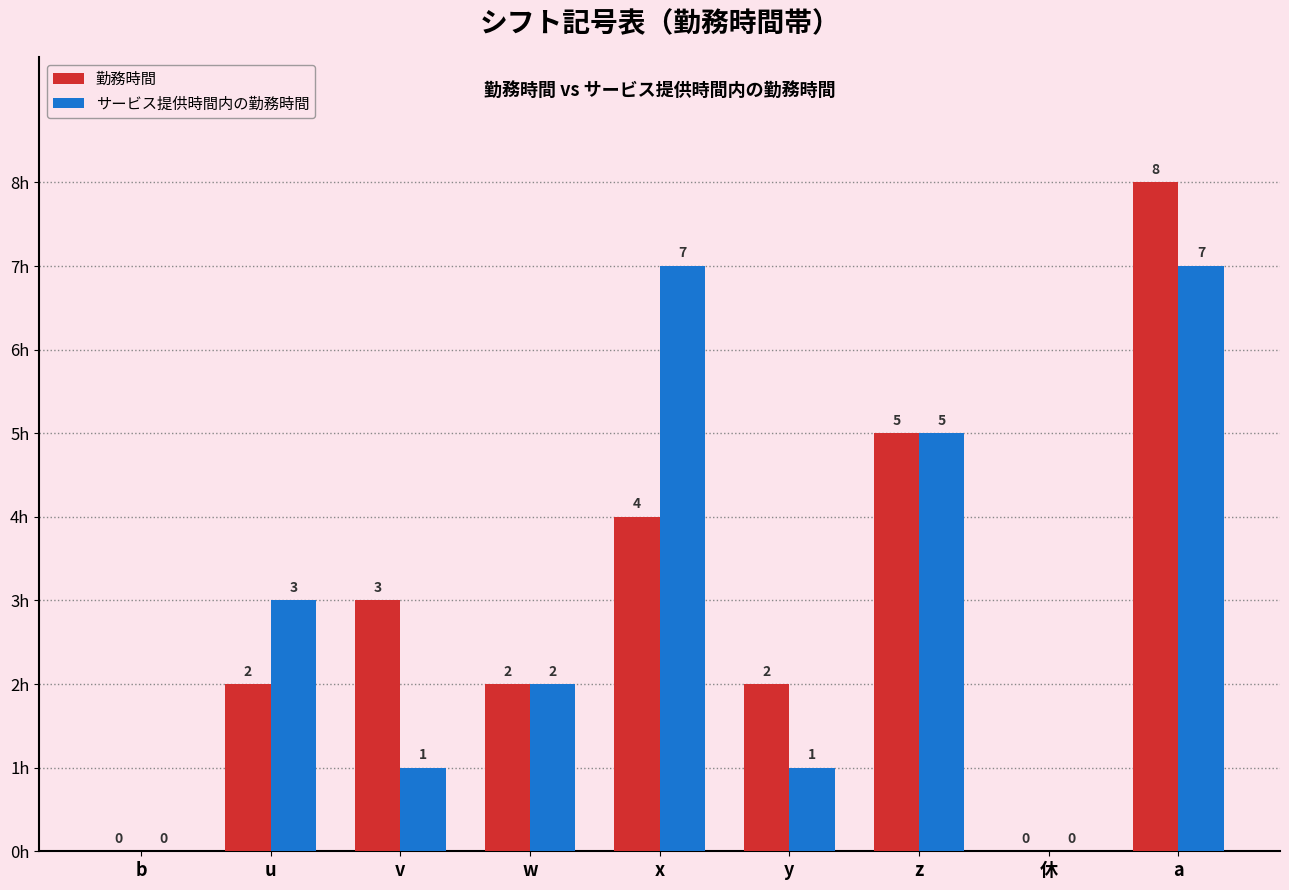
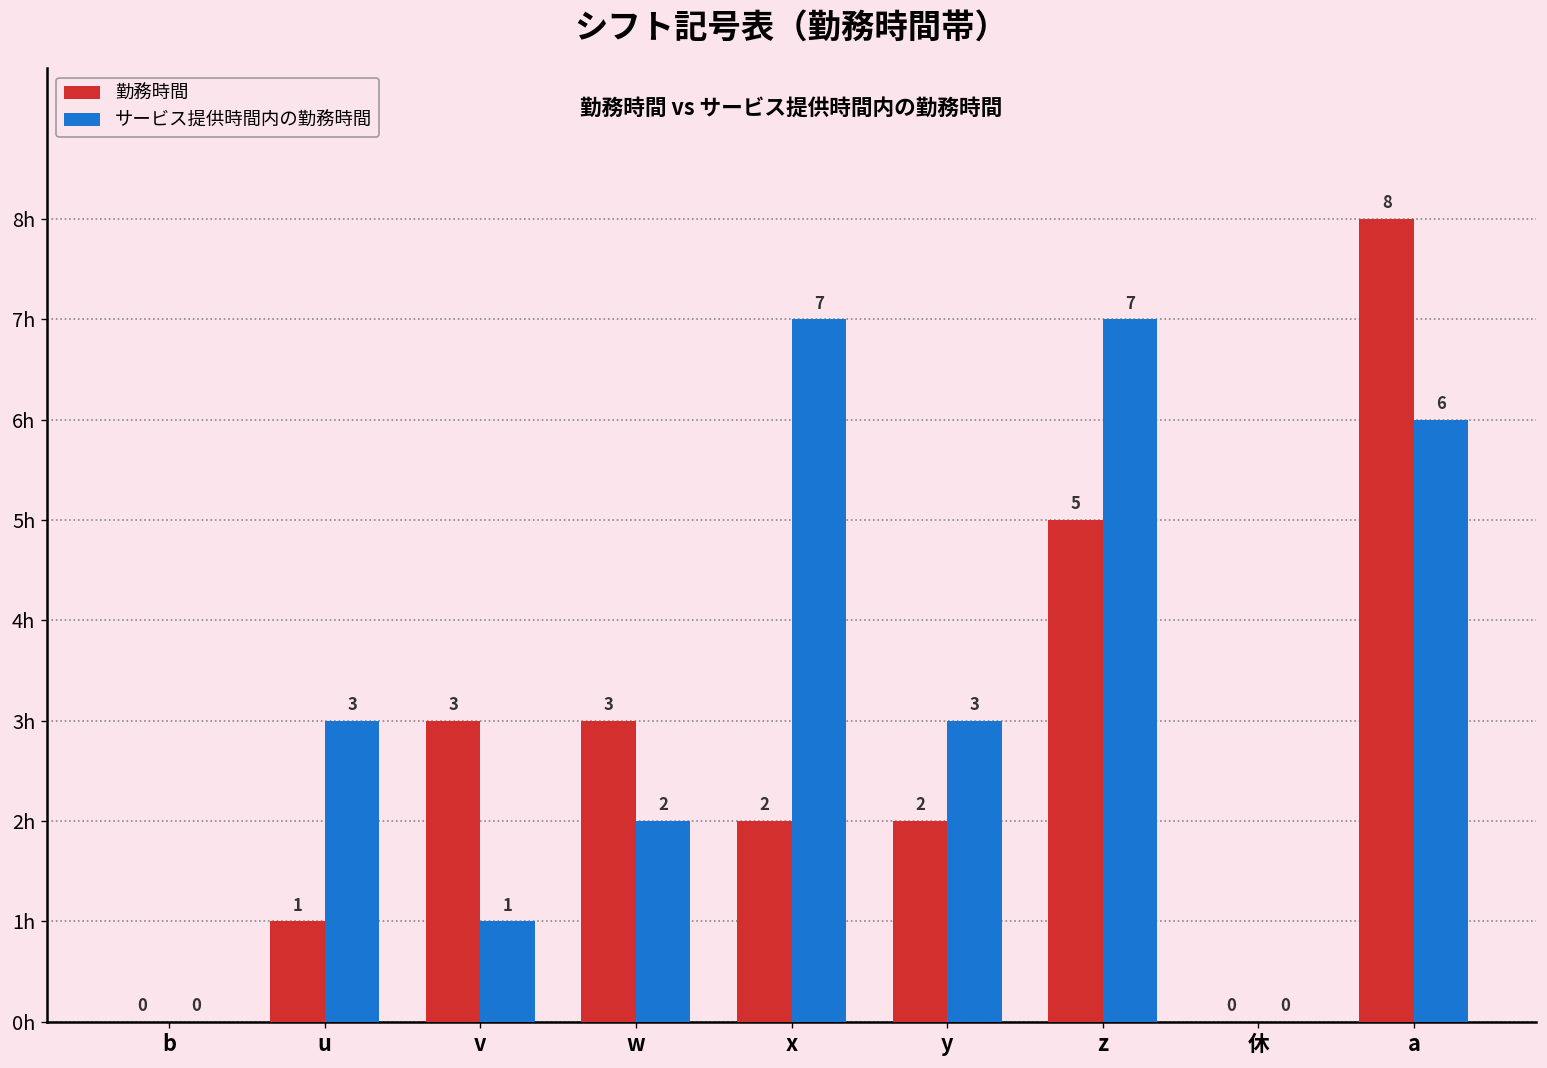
  {
    "勤務時間": {
      "b": 0,
-     "u": 2,
+     "u": 1,
      "v": 3,
-     "w": 2,
-     "x": 4,
+     "w": 3,
+     "x": 2,
      "y": 2,
      "z": 5,
      "休": 0,
      "a": 8
    },
    "サービス提供時間内の勤務時間": {
      "b": 0,
      "u": 3,
      "v": 1,
      "w": 2,
      "x": 7,
-     "y": 1,
-     "z": 5,
+     "y": 3,
+     "z": 7,
      "休": 0,
-     "a": 7
+     "a": 6
    }
  }
